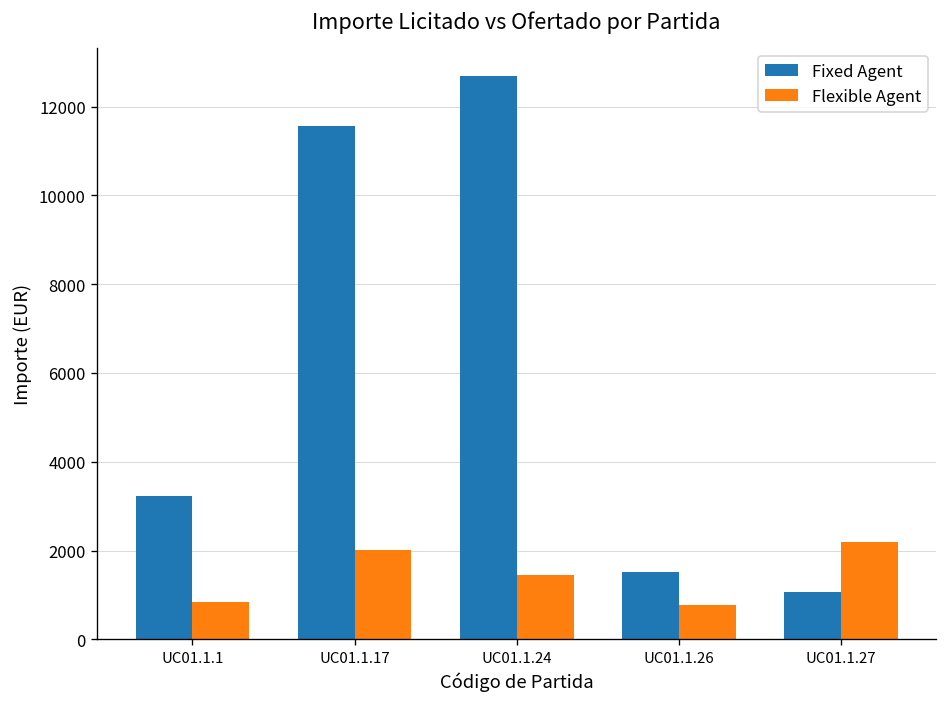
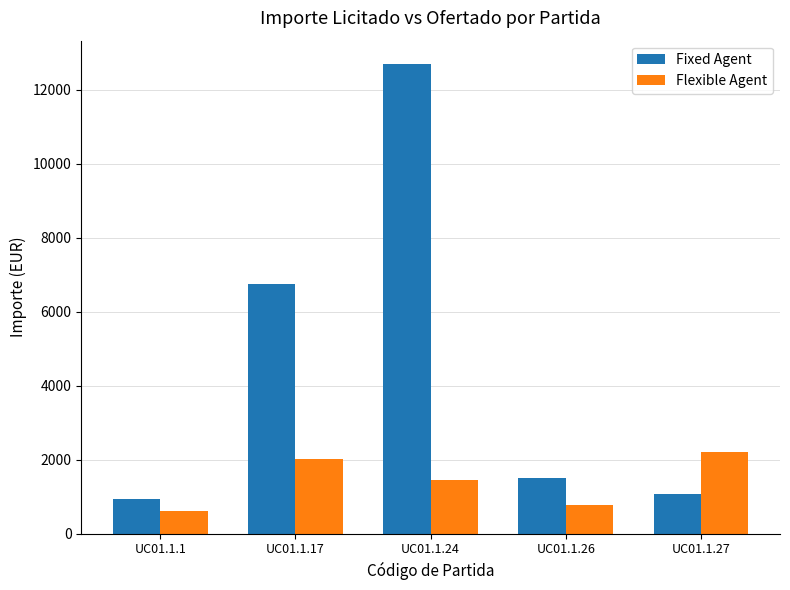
  {
    "Fixed Agent": {
-     "UC01.1.1": 3200,
-     "UC01.1.17": 11600,
+     "UC01.1.1": 900,
+     "UC01.1.17": 6700,
      "UC01.1.24": 12700,
      "UC01.1.26": 1500,
      "UC01.1.27": 1100
    },
    "Flexible Agent": {
-     "UC01.1.1": 800,
+     "UC01.1.1": 600,
      "UC01.1.17": 2000,
      "UC01.1.24": 1400,
      "UC01.1.26": 800,
      "UC01.1.27": 2200
    }
  }
